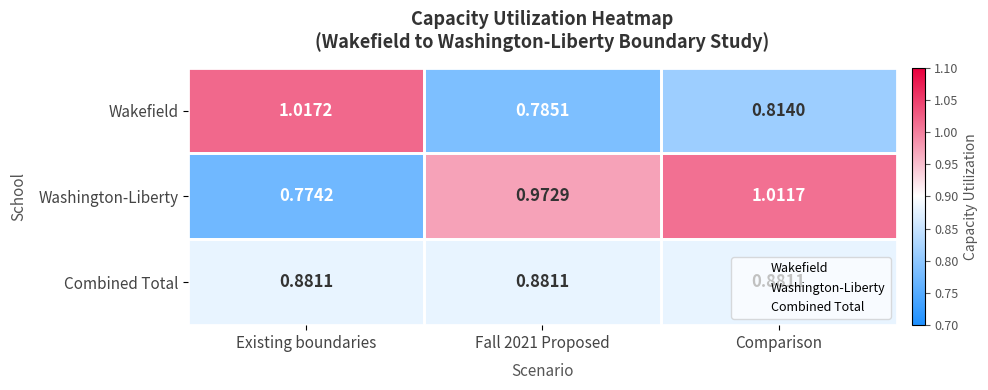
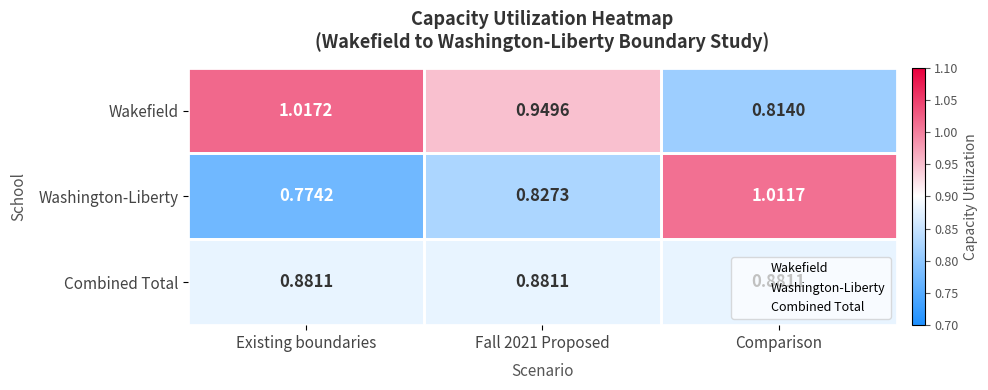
  {
    "Wakefield": {
      "Existing boundaries": 1.0172,
-     "Fall 2021 Proposed": 0.7851,
+     "Fall 2021 Proposed": 0.9496,
      "Comparison": 0.8140
    },
    "Washington-Liberty": {
      "Existing boundaries": 0.7742,
-     "Fall 2021 Proposed": 0.9729,
+     "Fall 2021 Proposed": 0.8273,
      "Comparison": 1.0117
    },
    "Combined Total": {
      "Existing boundaries": 0.8811,
      "Fall 2021 Proposed": 0.8811
    }
  }
